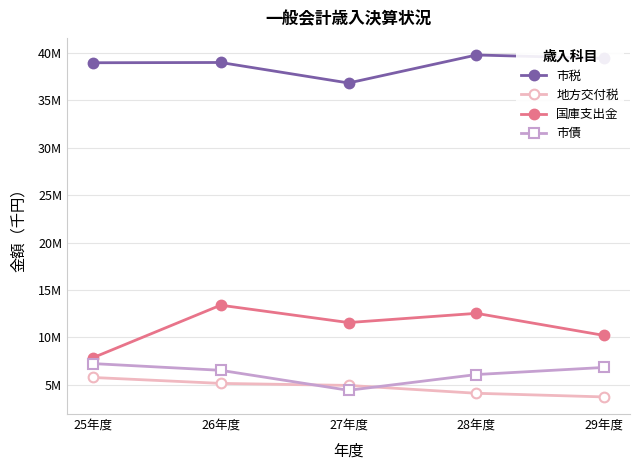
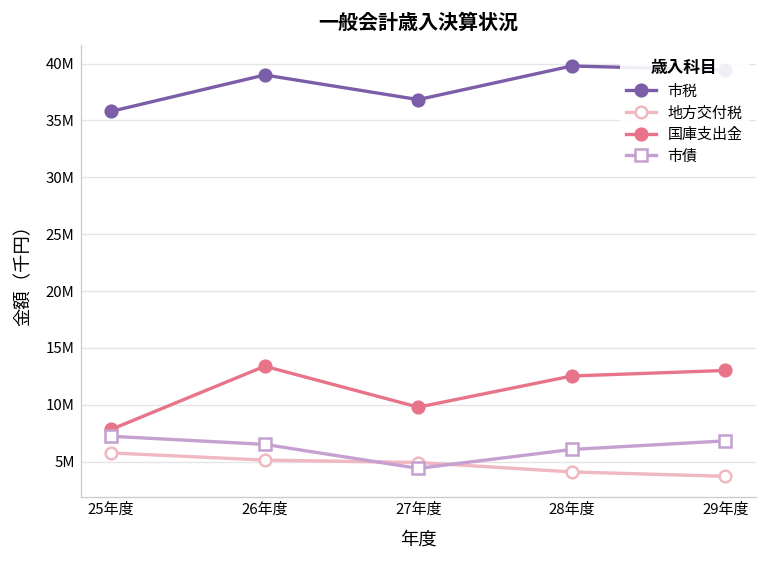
  {
    "市税": {
-     "25年度": 39000000,
+     "25年度": 36000000,
      "26年度": 39000000,
      "27年度": 37000000,
      "28年度": 40000000
    },
    "国庫支出金": {
      "25年度": 8000000,
      "26年度": 13000000,
-     "27年度": 12000000,
+     "27年度": 10000000,
      "28年度": 13000000,
-     "29年度": 10000000
+     "29年度": 13000000
    }
  }
